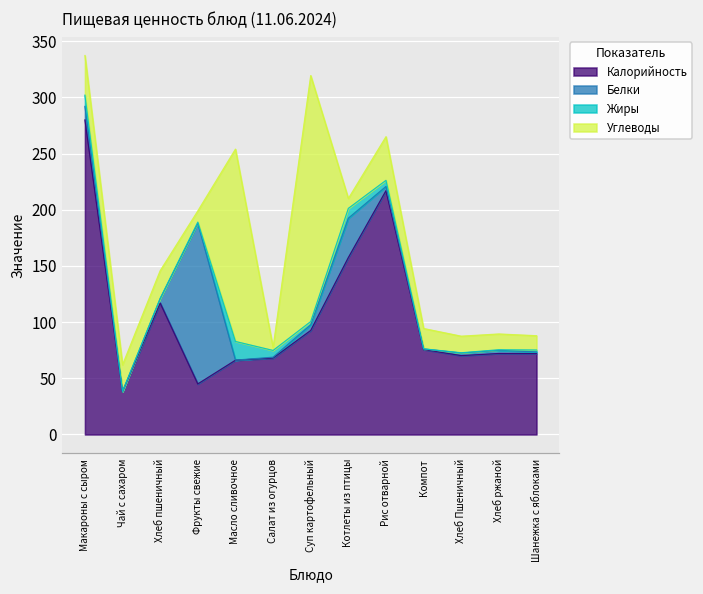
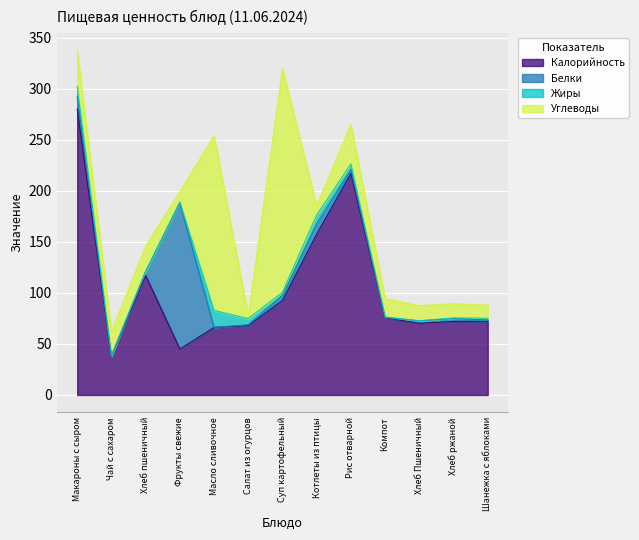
  {
    "Калорийность": {
      "Макароны с сыром": 280,
      "Хлеб пшеничный": 117,
      "Фрукты свежие": 45,
      "Суп картофельный": 93,
      "Котлеты из птицы": 158,
      "Рис отварной": 217,
      "Хлеб ржаной": 72
    },
    "Белки": {
      "Макароны с сыром": 12,
      "Суп картофельный": 5,
-     "Котлеты из птицы": 35,
+     "Котлеты из птицы": 10,
      "Рис отварной": 4
    },
    "Жиры": {
      "Макароны с сыром": 10,
      "Масло сливочное": 17,
      "Салат из огурцов": 6,
      "Суп картофельный": 3,
      "Котлеты из птицы": 9,
      "Рис отварной": 5
    },
    "Углеводы": {
      "Макароны с сыром": 35,
      "Чай с сахаром": 24,
      "Хлеб пшеничный": 25,
      "Фрукты свежие": 10,
      "Масло сливочное": 171,
      "Салат из огурцов": 3,
      "Суп картофельный": 219,
      "Котлеты из птицы": 9,
      "Рис отварной": 39,
      "Компот": 18,
      "Хлеб Пшеничный": 15,
      "Хлеб ржаной": 14,
      "Шанежка с яблоками": 13
    }
  }
